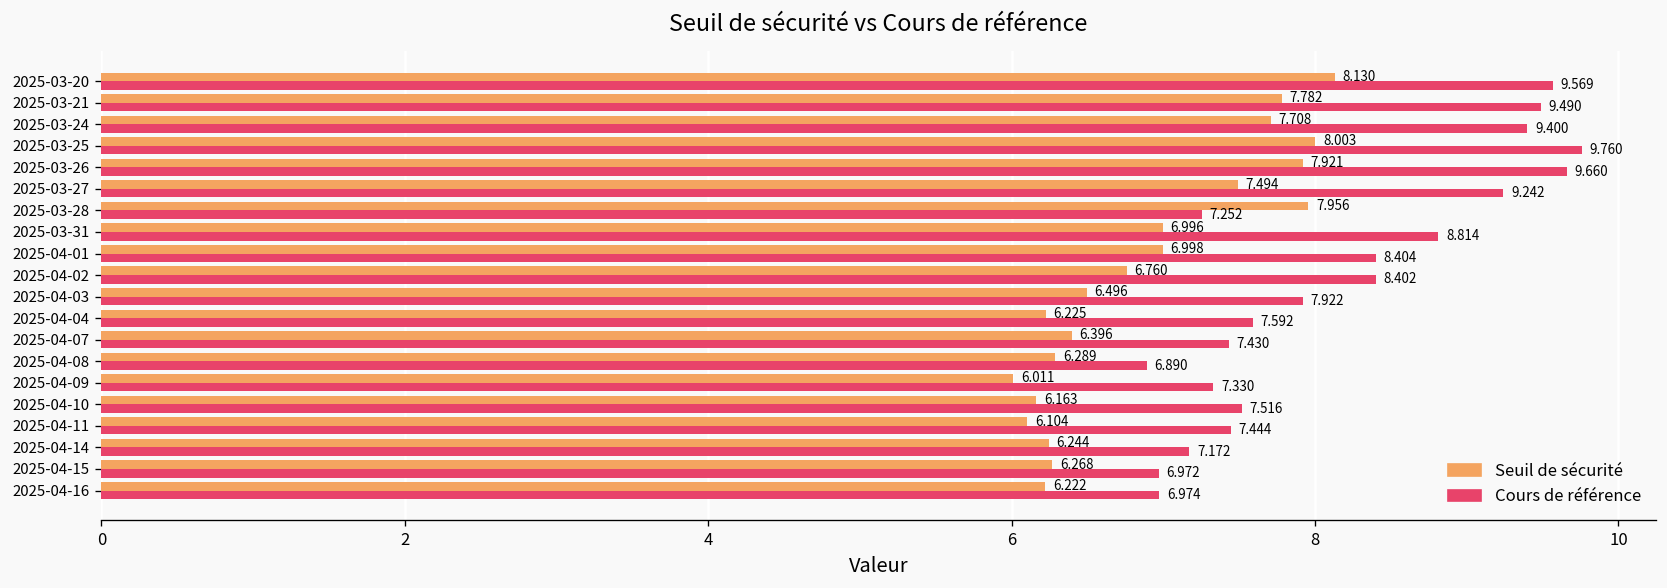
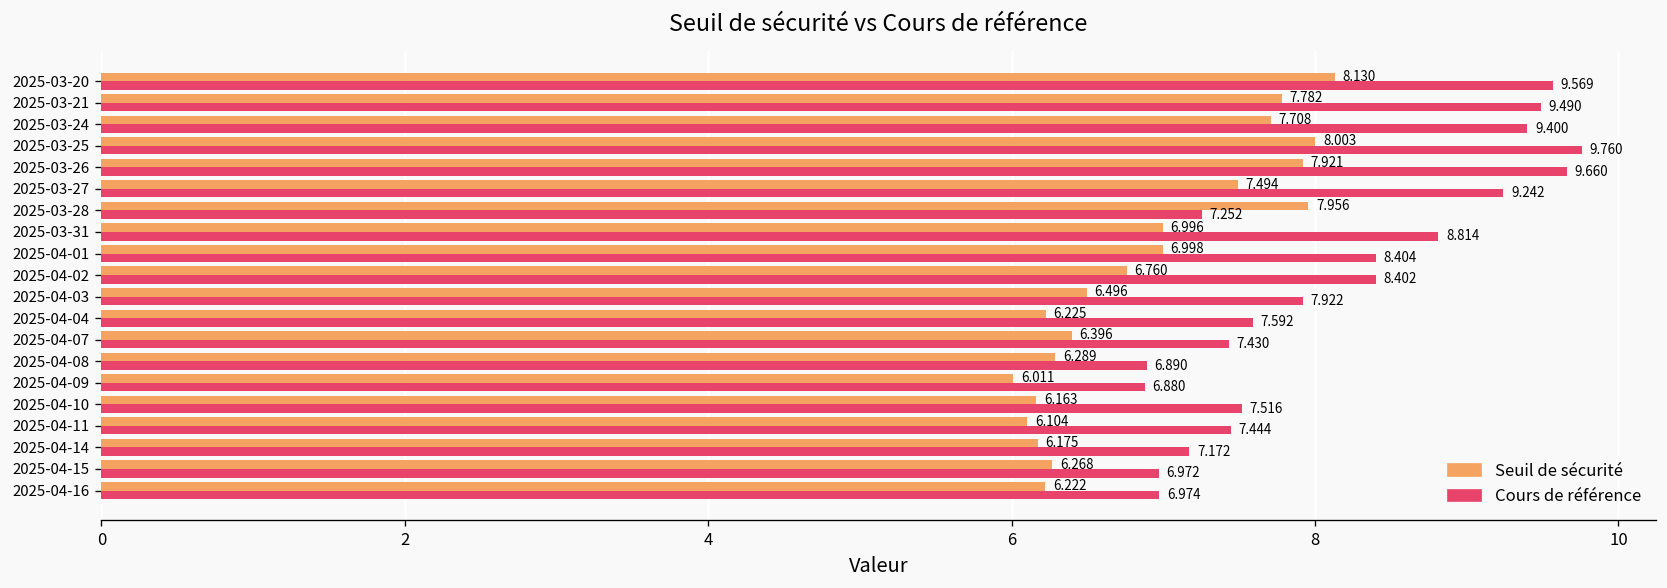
  {
    "Seuil de sécurité": {
      "2025-03-20": 8.130,
      "2025-03-21": 7.782,
      "2025-03-24": 7.708,
      "2025-03-25": 8.003,
      "2025-03-26": 7.921,
      "2025-03-27": 7.494,
      "2025-03-28": 7.956,
      "2025-03-31": 6.996,
      "2025-04-01": 6.998,
      "2025-04-02": 6.760,
      "2025-04-03": 6.496,
      "2025-04-04": 6.225,
      "2025-04-07": 6.396,
      "2025-04-08": 6.289,
      "2025-04-09": 6.011,
      "2025-04-10": 6.163,
      "2025-04-11": 6.104,
-     "2025-04-14": 6.244,
+     "2025-04-14": 6.175,
      "2025-04-15": 6.268,
      "2025-04-16": 6.222
    },
    "Cours de référence": {
      "2025-03-20": 9.569,
      "2025-03-21": 9.490,
      "2025-03-24": 9.400,
      "2025-03-25": 9.760,
      "2025-03-26": 9.660,
      "2025-03-27": 9.242,
      "2025-03-28": 7.252,
      "2025-03-31": 8.814,
      "2025-04-01": 8.404,
      "2025-04-02": 8.402,
      "2025-04-03": 7.922,
      "2025-04-04": 7.592,
      "2025-04-07": 7.430,
      "2025-04-08": 6.890,
-     "2025-04-09": 7.330,
+     "2025-04-09": 6.880,
      "2025-04-10": 7.516,
      "2025-04-11": 7.444,
      "2025-04-14": 7.172,
      "2025-04-15": 6.972,
      "2025-04-16": 6.974
    }
  }
